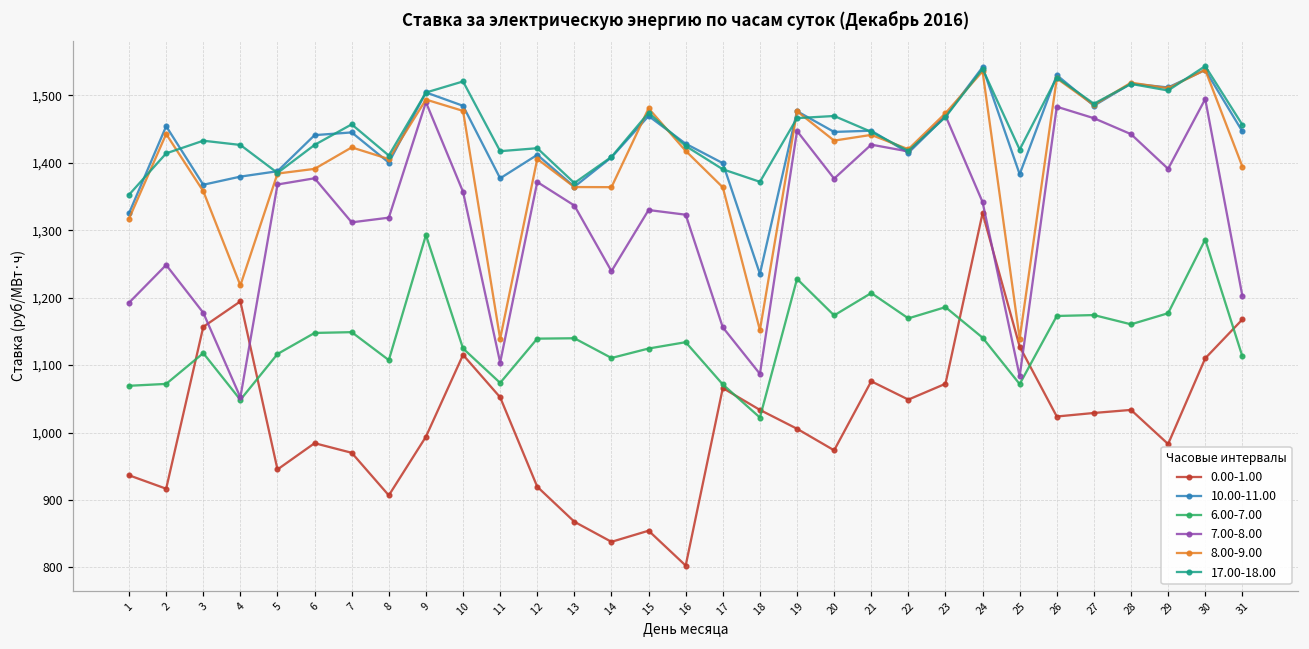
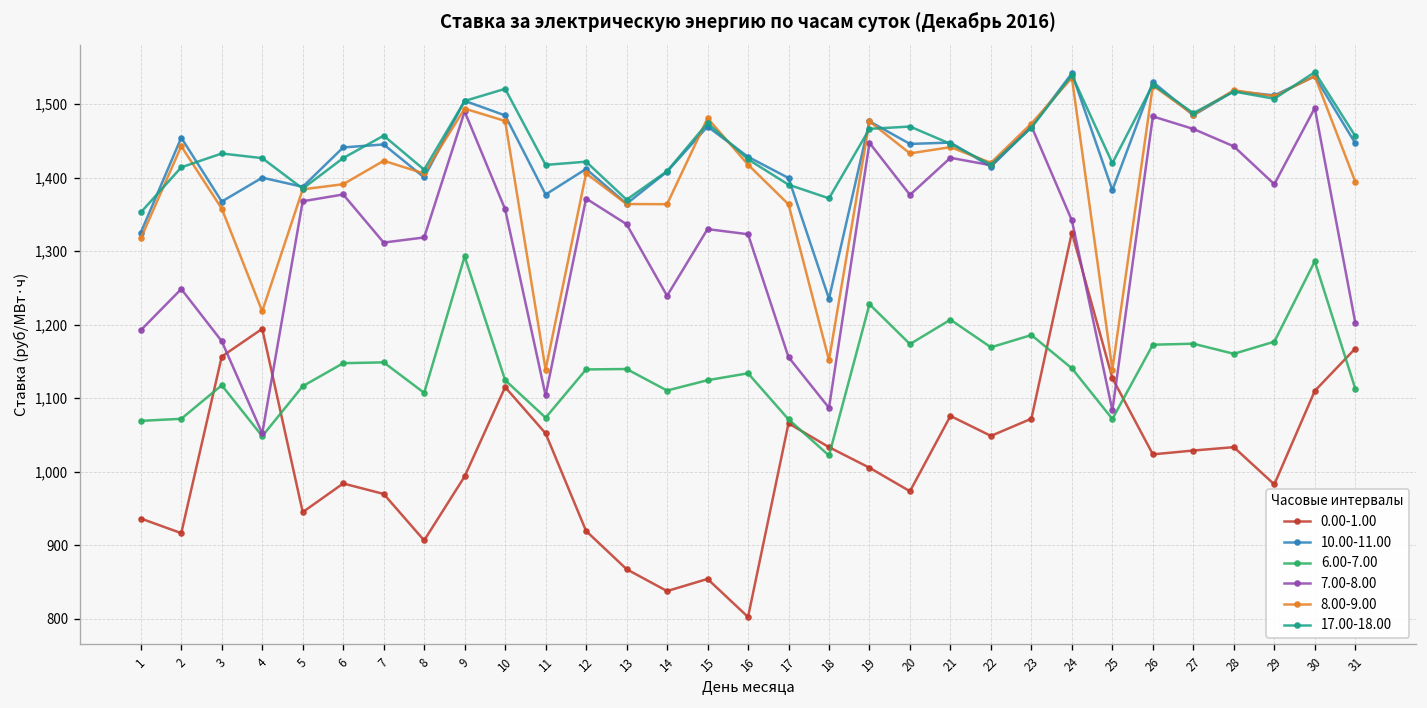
  {
    "0.00-1.00": {
      "1": "940",
      "2": "920",
      "3": "1,160",
      "4": "1,190",
      "5": "950",
      "6": "980",
      "7": "970",
      "8": "910",
      "9": "990",
      "10": "1,120",
      "11": "1,050",
      "12": "920",
      "13": "870",
      "14": "840",
      "15": "850",
      "16": "800",
      "17": "1,070",
      "18": "1,030",
      "19": "1,010",
      "20": "970",
      "21": "1,080",
      "22": "1,050",
      "23": "1,070",
      "24": "1,330",
      "25": "1,130",
      "26": "1,020",
      "27": "1,030",
      "28": "1,030",
      "29": "980",
      "30": "1,110",
      "31": "1,170"
    },
    "10.00-11.00": {
      "1": "1,330",
      "2": "1,450",
      "3": "1,370",
-     "4": "1,380",
+     "4": "1,400",
      "6": "1,440",
      "7": "1,440",
      "8": "1,400",
      "10": "1,480",
      "11": "1,380",
      "12": "1,410",
      "15": "1,470",
      "17": "1,400",
      "18": "1,240",
      "20": "1,450",
      "25": "1,380",
      "31": "1,450"
    },
    "7.00-8.00": {
      "1": "1,190",
      "2": "1,250",
      "3": "1,180",
      "5": "1,370",
      "6": "1,380",
      "7": "1,310",
      "8": "1,320",
      "10": "1,360",
      "11": "1,100",
      "12": "1,370",
      "13": "1,340",
      "14": "1,240",
      "15": "1,330",
      "16": "1,320",
      "17": "1,160",
      "18": "1,090",
      "19": "1,450",
      "20": "1,380",
      "21": "1,430",
      "24": "1,340",
      "25": "1,080",
      "26": "1,480",
      "27": "1,470",
      "28": "1,440",
      "29": "1,390",
      "30": "1,490",
      "31": "1,200"
    },
    "8.00-9.00": {
      "1": "1,320",
      "2": "1,440",
      "3": "1,360",
      "4": "1,220",
      "6": "1,390",
      "7": "1,420",
      "8": "1,410",
      "10": "1,480",
      "11": "1,140",
      "12": "1,410",
      "14": "1,360",
      "15": "1,480",
      "16": "1,420",
      "17": "1,360",
      "18": "1,150",
      "20": "1,430",
      "21": "1,440",
      "25": "1,140",
      "31": "1,390"
    }
  }
